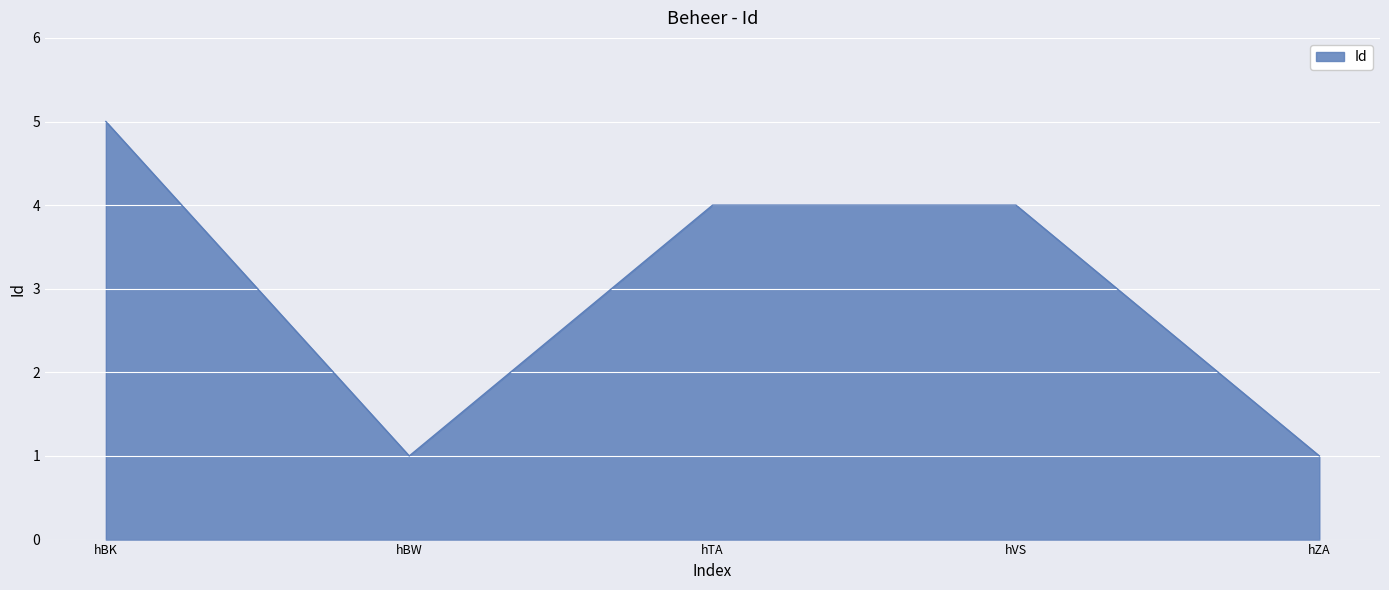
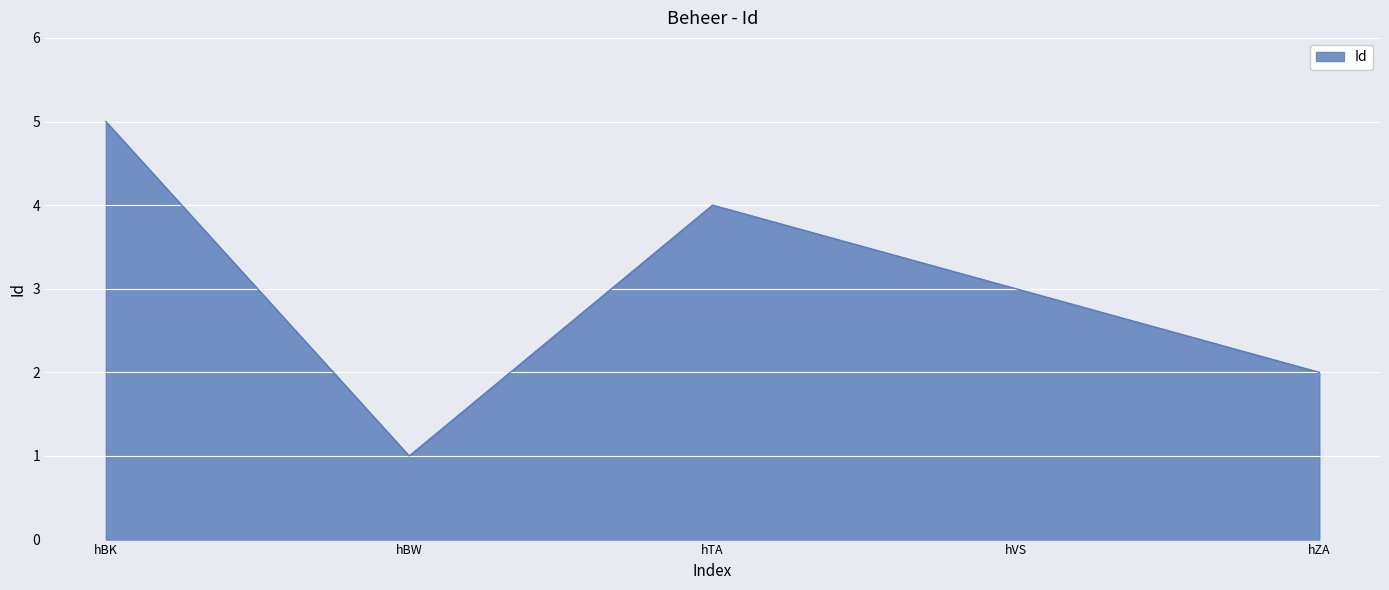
  {
    "hBK": 5,
    "hBW": 1,
    "hTA": 4,
-   "hVS": 4,
-   "hZA": 1
+   "hVS": 3,
+   "hZA": 2
  }
